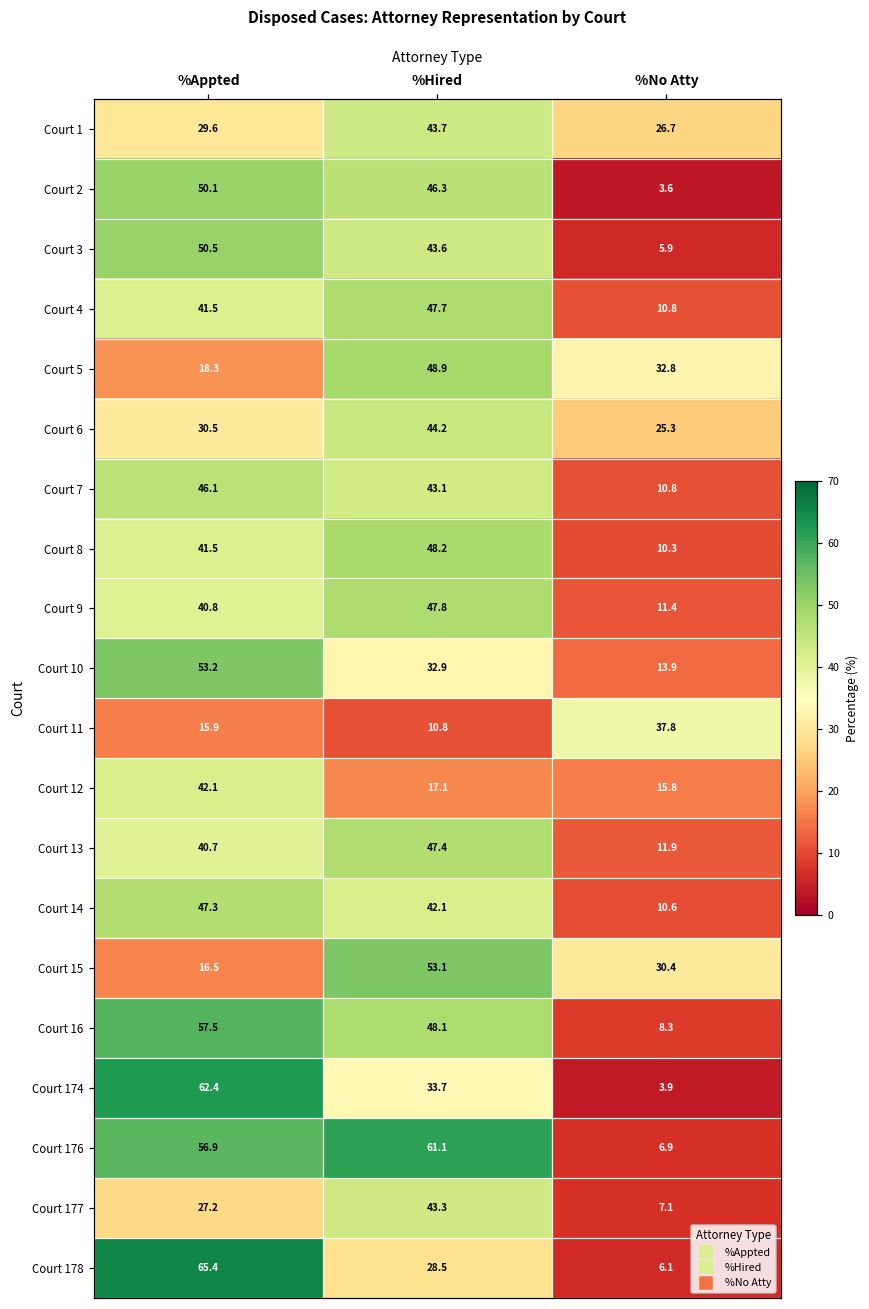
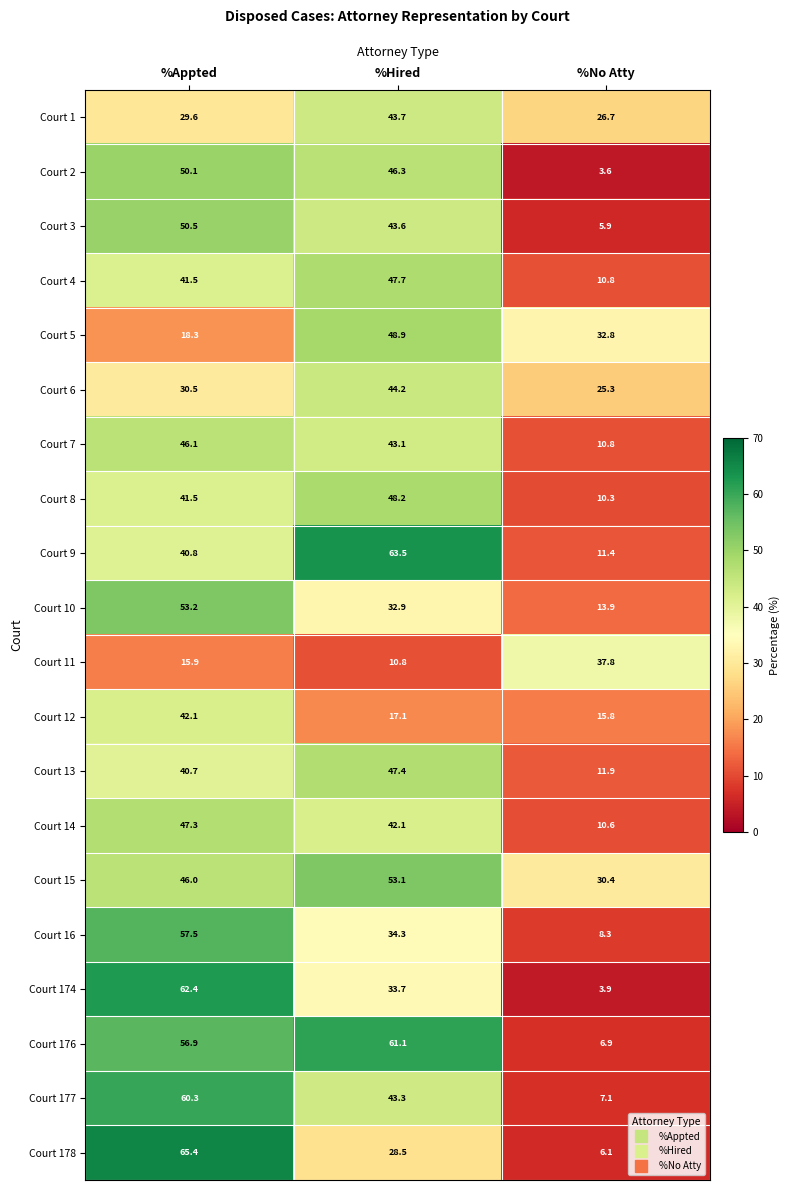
  {
    "Court 1": {
      "%Appted": 29.6,
      "%Hired": 43.7,
      "%No Atty": 26.7
    },
    "Court 2": {
      "%Appted": 50.1,
      "%Hired": 46.3,
      "%No Atty": 3.6
    },
    "Court 3": {
      "%Appted": 50.5,
      "%Hired": 43.6,
      "%No Atty": 5.9
    },
    "Court 4": {
      "%Appted": 41.5,
      "%Hired": 47.7,
      "%No Atty": 10.8
    },
    "Court 5": {
      "%Appted": 18.3,
      "%Hired": 48.9,
      "%No Atty": 32.8
    },
    "Court 6": {
      "%Appted": 30.5,
      "%Hired": 44.2,
      "%No Atty": 25.3
    },
    "Court 7": {
      "%Appted": 46.1,
      "%Hired": 43.1,
      "%No Atty": 10.8
    },
    "Court 8": {
      "%Appted": 41.5,
      "%Hired": 48.2,
      "%No Atty": 10.3
    },
    "Court 9": {
      "%Appted": 40.8,
-     "%Hired": 47.8,
+     "%Hired": 63.5,
      "%No Atty": 11.4
    },
    "Court 10": {
      "%Appted": 53.2,
      "%Hired": 32.9,
      "%No Atty": 13.9
    },
    "Court 11": {
      "%Appted": 15.9,
      "%Hired": 10.8,
      "%No Atty": 37.8
    },
    "Court 12": {
      "%Appted": 42.1,
      "%Hired": 17.1,
      "%No Atty": 15.8
    },
    "Court 13": {
      "%Appted": 40.7,
      "%Hired": 47.4,
      "%No Atty": 11.9
    },
    "Court 14": {
      "%Appted": 47.3,
      "%Hired": 42.1,
      "%No Atty": 10.6
    },
    "Court 15": {
-     "%Appted": 16.5,
+     "%Appted": 46.0,
      "%Hired": 53.1,
      "%No Atty": 30.4
    },
    "Court 16": {
      "%Appted": 57.5,
-     "%Hired": 48.1,
+     "%Hired": 34.3,
      "%No Atty": 8.3
    },
    "Court 174": {
      "%Appted": 62.4,
      "%Hired": 33.7,
      "%No Atty": 3.9
    },
    "Court 176": {
      "%Appted": 56.9,
      "%Hired": 61.1,
      "%No Atty": 6.9
    },
    "Court 177": {
-     "%Appted": 27.2,
+     "%Appted": 60.3,
      "%Hired": 43.3,
      "%No Atty": 7.1
    },
    "Court 178": {
      "%Appted": 65.4,
      "%Hired": 28.5,
      "%No Atty": 6.1
    }
  }
